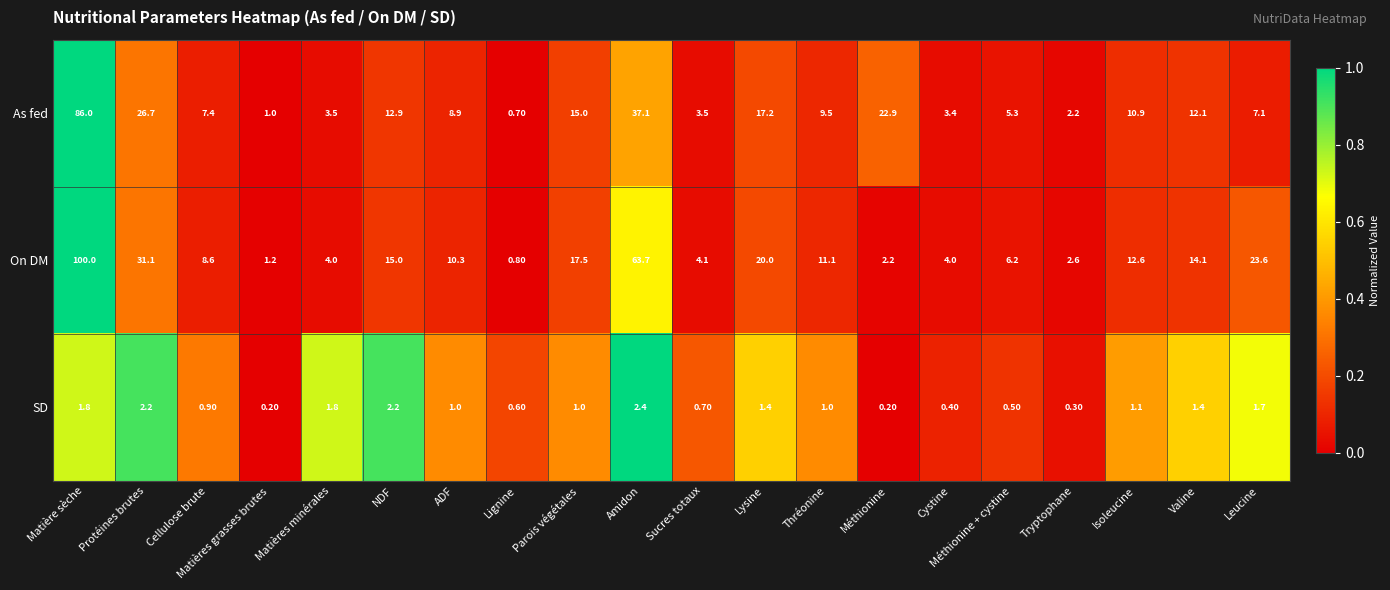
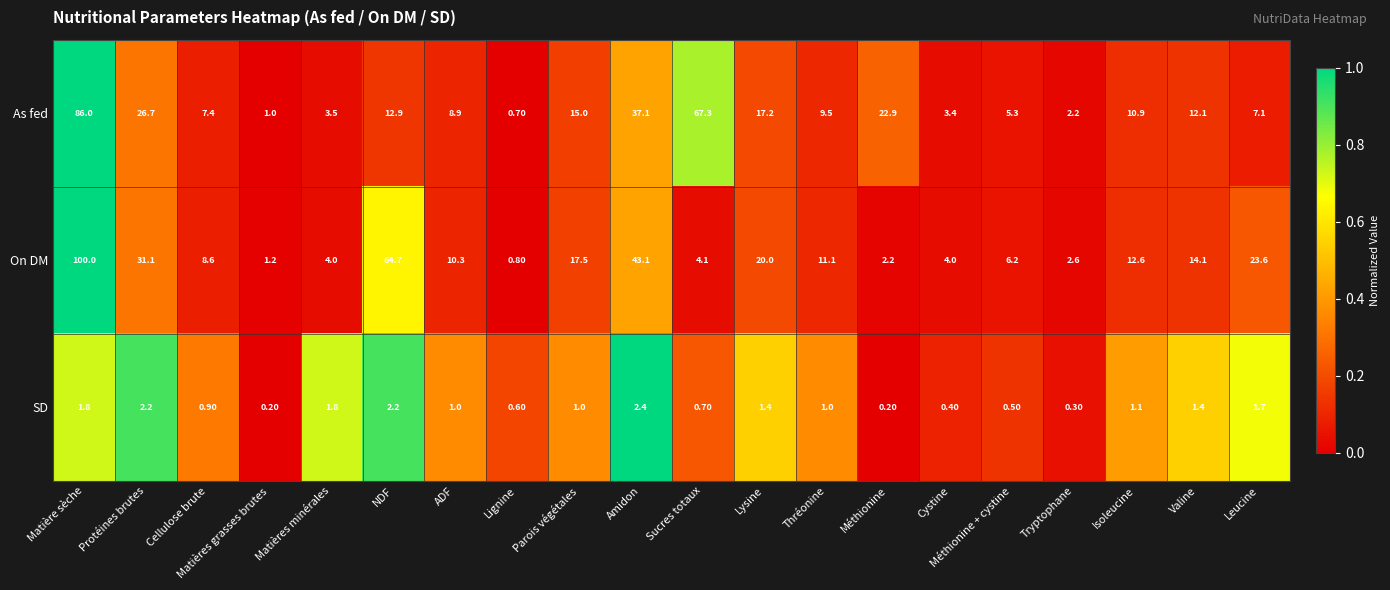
  {
    "As fed": {
      "Matière sèche": 86.0,
      "Protéines brutes": 26.7,
      "Cellulose brute": 7.4,
      "Matières grasses brutes": 1.0,
      "Matières minérales": 3.5,
      "NDF": 12.9,
      "ADF": 8.9,
      "Lignine": 0.70,
      "Parois végétales": 15.0,
      "Amidon": 37.1,
-     "Sucres totaux": 3.5,
+     "Sucres totaux": 67.3,
      "Lysine": 17.2,
      "Thréonine": 9.5,
      "Méthionine": 22.9,
      "Cystine": 3.4,
      "Méthionine + cystine": 5.3,
      "Tryptophane": 2.2,
      "Isoleucine": 10.9,
      "Valine": 12.1,
      "Leucine": 7.1
    },
    "On DM": {
      "Matière sèche": 100.0,
      "Protéines brutes": 31.1,
      "Cellulose brute": 8.6,
      "Matières grasses brutes": 1.2,
      "Matières minérales": 4.0,
-     "NDF": 15.0,
+     "NDF": 64.7,
      "ADF": 10.3,
      "Lignine": 0.80,
      "Parois végétales": 17.5,
-     "Amidon": 63.7,
+     "Amidon": 43.1,
      "Sucres totaux": 4.1,
      "Lysine": 20.0,
      "Thréonine": 11.1,
      "Méthionine": 2.2,
      "Cystine": 4.0,
      "Méthionine + cystine": 6.2,
      "Tryptophane": 2.6,
      "Isoleucine": 12.6,
      "Valine": 14.1,
      "Leucine": 23.6
    },
    "SD": {
      "Matière sèche": 1.8,
      "Protéines brutes": 2.2,
      "Cellulose brute": 0.90,
      "Matières grasses brutes": 0.20,
      "Matières minérales": 1.8,
      "NDF": 2.2,
      "ADF": 1.0,
      "Lignine": 0.60,
      "Parois végétales": 1.0,
      "Amidon": 2.4,
      "Sucres totaux": 0.70,
      "Lysine": 1.4,
      "Thréonine": 1.0,
      "Méthionine": 0.20,
      "Cystine": 0.40,
      "Méthionine + cystine": 0.50,
      "Tryptophane": 0.30,
      "Isoleucine": 1.1,
      "Valine": 1.4,
      "Leucine": 1.7
    }
  }
